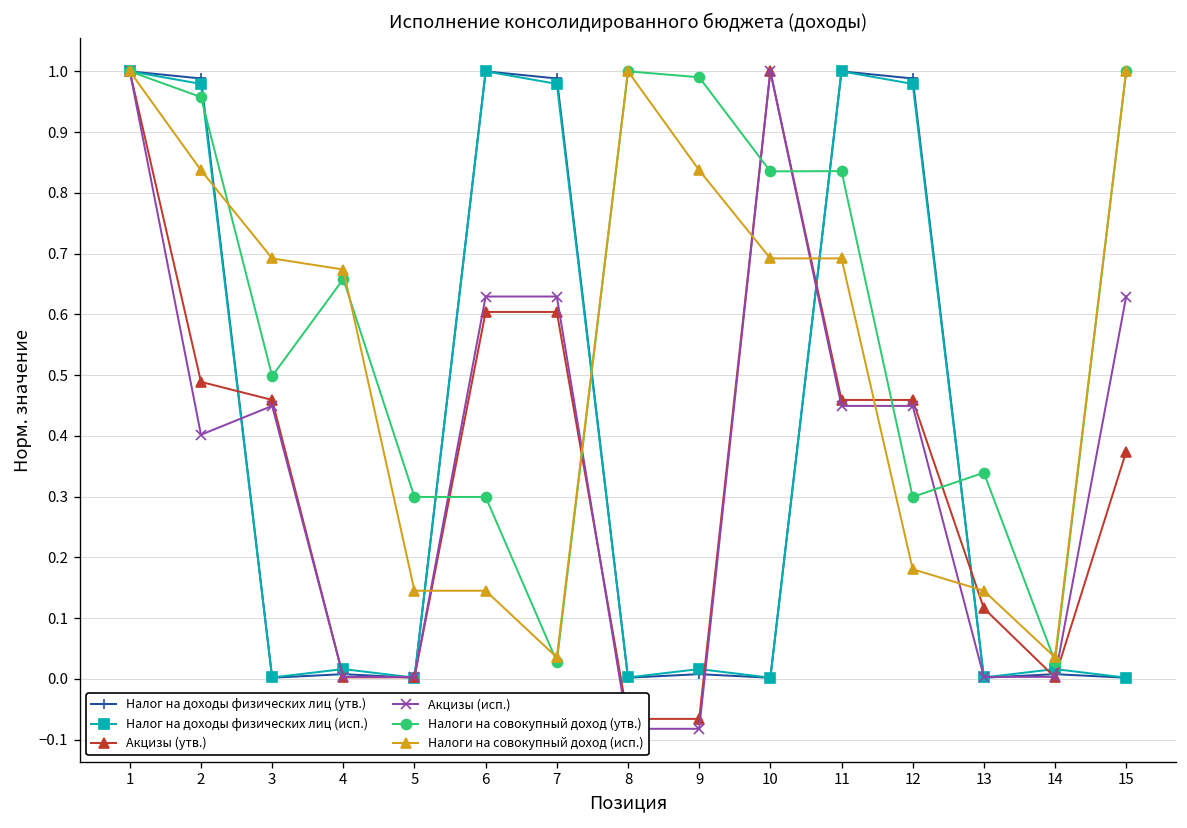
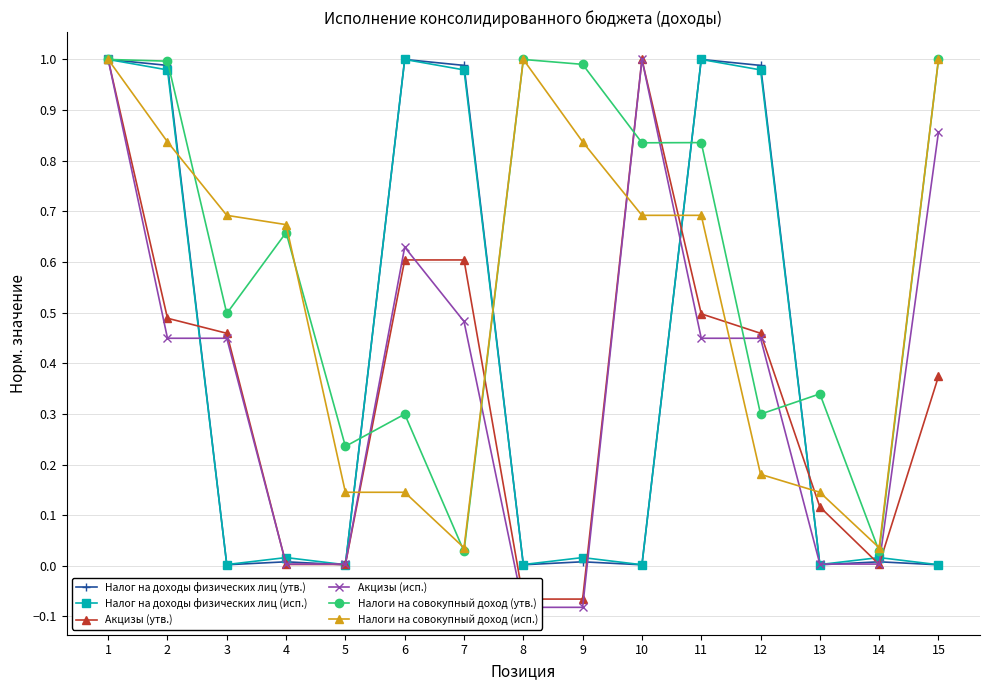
  {
    "Налог на доходы физических лиц (утв.)": {
      "2": 0.99,
      "7": 0.99,
      "9": 0.01,
      "12": 0.99
    },
    "Налог на доходы физических лиц (исп.)": {
      "2": 0.98,
      "4": 0.02,
      "7": 0.98,
      "9": 0.02,
      "12": 0.98,
      "14": 0.02
    },
    "Акцизы (утв.)": {
      "2": 0.49,
      "3": 0.46,
      "6": 0.60,
      "7": 0.60,
      "9": -0.07,
-     "11": 0.46,
+     "11": 0.50,
      "12": 0.46,
      "13": 0.12,
      "15": 0.37
    },
    "Акцизы (исп.)": {
-     "2": 0.40,
+     "2": 0.45,
      "3": 0.45,
      "6": 0.63,
-     "7": 0.63,
+     "7": 0.48,
      "9": -0.08,
      "11": 0.45,
      "12": 0.45,
-     "15": 0.63
+     "15": 0.86
    },
    "Налоги на совокупный доход (утв.)": {
-     "2": 0.96,
+     "2": 1.00,
      "3": 0.50,
      "4": 0.66,
-     "5": 0.30,
+     "5": 0.24,
      "6": 0.30,
      "7": 0.03,
      "9": 0.99,
      "10": 0.84,
      "11": 0.84,
      "12": 0.30,
      "13": 0.34,
      "14": 0.03
    },
    "Налоги на совокупный доход (исп.)": {
      "2": 0.84,
      "3": 0.69,
      "4": 0.67,
      "5": 0.15,
      "6": 0.15,
      "7": 0.04,
      "9": 0.84,
      "10": 0.69,
      "11": 0.69,
      "12": 0.18,
      "13": 0.15,
      "14": 0.04
    }
  }
